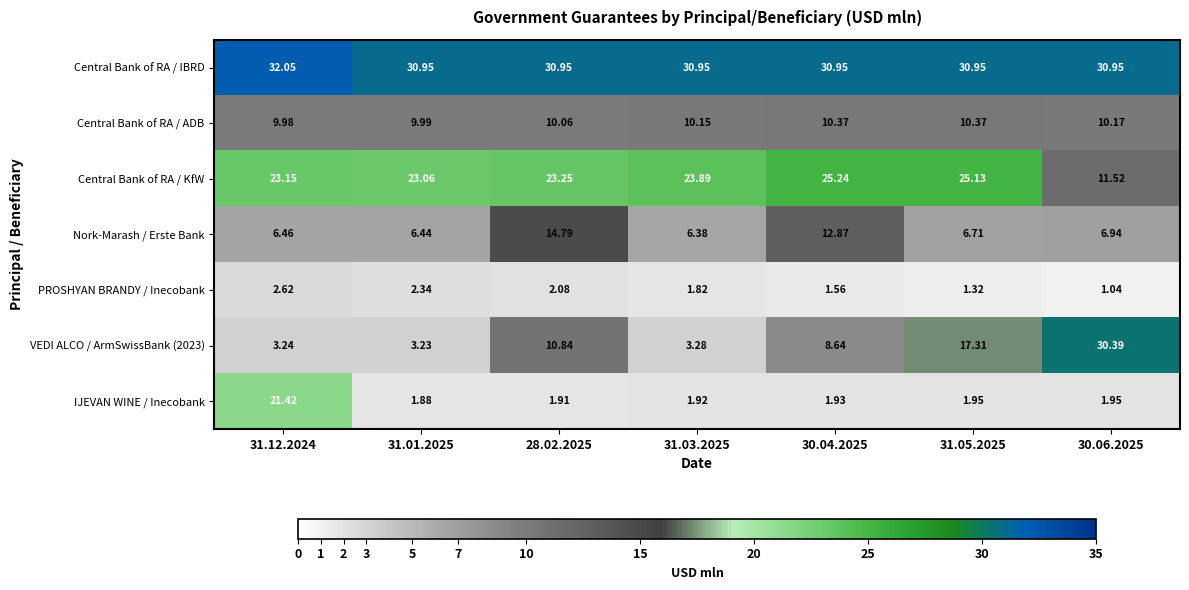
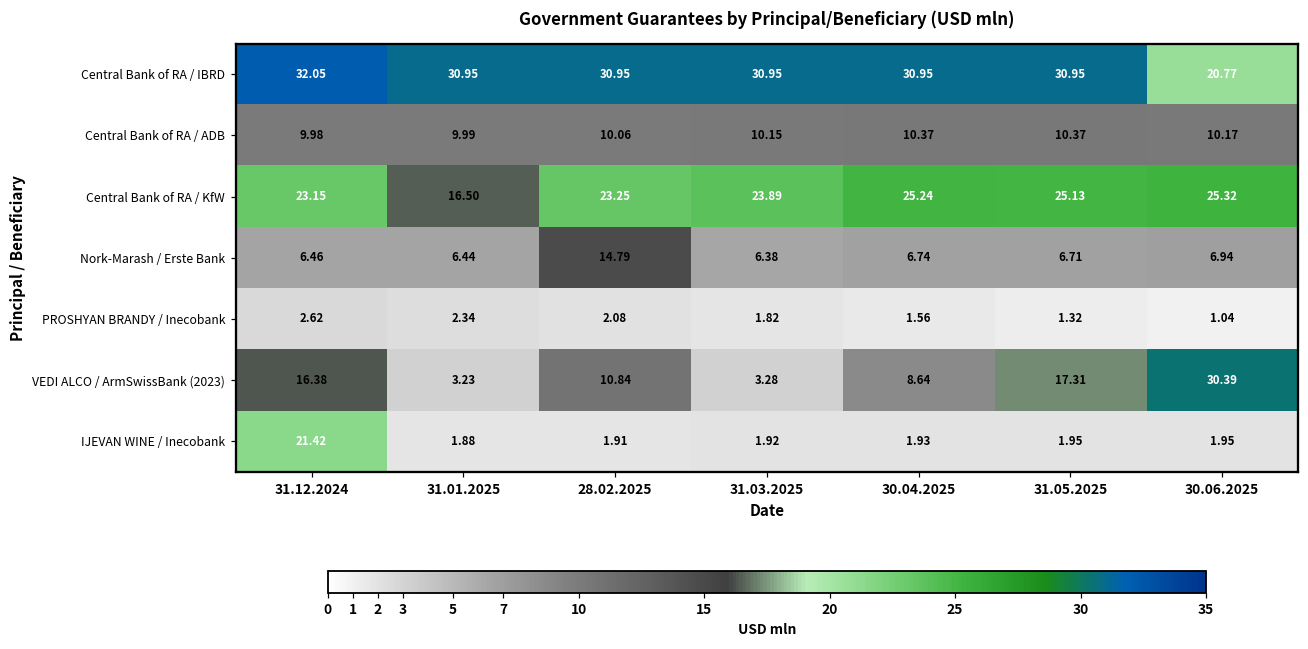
  {
    "Central Bank of RA / IBRD": {
      "31.12.2024": 32.05,
      "31.01.2025": 30.95,
      "28.02.2025": 30.95,
      "31.03.2025": 30.95,
      "30.04.2025": 30.95,
      "31.05.2025": 30.95,
-     "30.06.2025": 30.95
+     "30.06.2025": 20.77
    },
    "Central Bank of RA / ADB": {
      "31.12.2024": 9.98,
      "31.01.2025": 9.99,
      "28.02.2025": 10.06,
      "31.03.2025": 10.15,
      "30.04.2025": 10.37,
      "31.05.2025": 10.37,
      "30.06.2025": 10.17
    },
    "Central Bank of RA / KfW": {
      "31.12.2024": 23.15,
-     "31.01.2025": 23.06,
+     "31.01.2025": 16.50,
      "28.02.2025": 23.25,
      "31.03.2025": 23.89,
      "30.04.2025": 25.24,
      "31.05.2025": 25.13,
-     "30.06.2025": 11.52
+     "30.06.2025": 25.32
    },
    "Nork-Marash / Erste Bank": {
      "31.12.2024": 6.46,
      "31.01.2025": 6.44,
      "28.02.2025": 14.79,
      "31.03.2025": 6.38,
-     "30.04.2025": 12.87,
+     "30.04.2025": 6.74,
      "31.05.2025": 6.71,
      "30.06.2025": 6.94
    },
    "PROSHYAN BRANDY / Inecobank": {
      "31.12.2024": 2.62,
      "31.01.2025": 2.34,
      "28.02.2025": 2.08,
      "31.03.2025": 1.82,
      "30.04.2025": 1.56,
      "31.05.2025": 1.32,
      "30.06.2025": 1.04
    },
    "VEDI ALCO / ArmSwissBank (2023)": {
-     "31.12.2024": 3.24,
+     "31.12.2024": 16.38,
      "31.01.2025": 3.23,
      "28.02.2025": 10.84,
      "31.03.2025": 3.28,
      "30.04.2025": 8.64,
      "31.05.2025": 17.31,
      "30.06.2025": 30.39
    },
    "IJEVAN WINE / Inecobank": {
      "31.12.2024": 21.42,
      "31.01.2025": 1.88,
      "28.02.2025": 1.91,
      "31.03.2025": 1.92,
      "30.04.2025": 1.93,
      "31.05.2025": 1.95,
      "30.06.2025": 1.95
    }
  }
